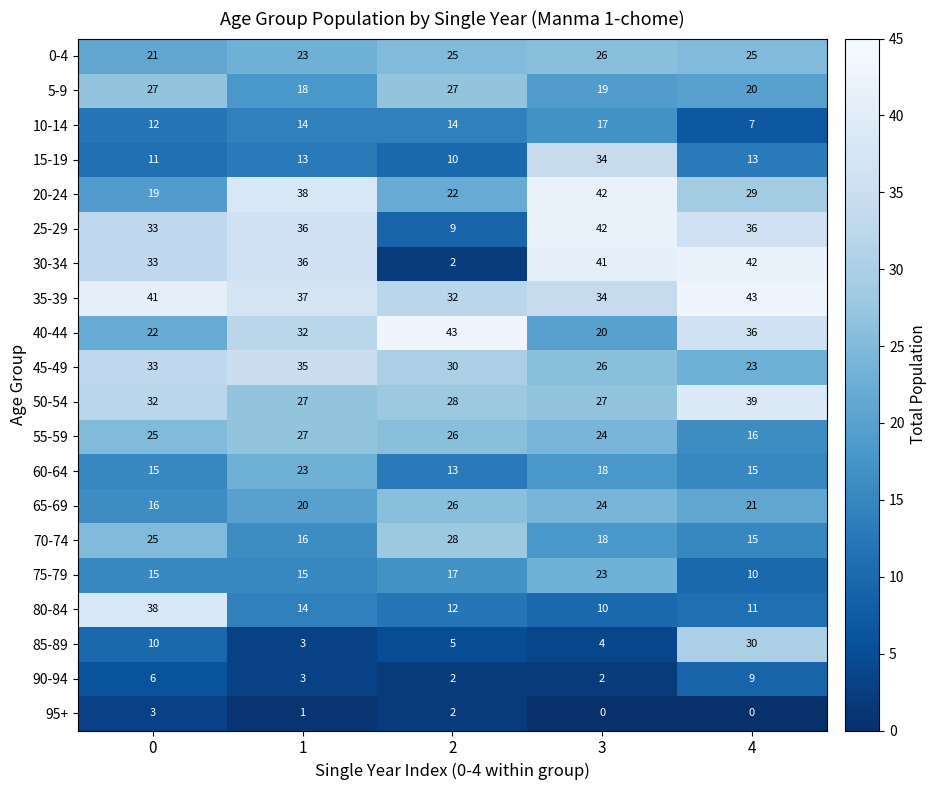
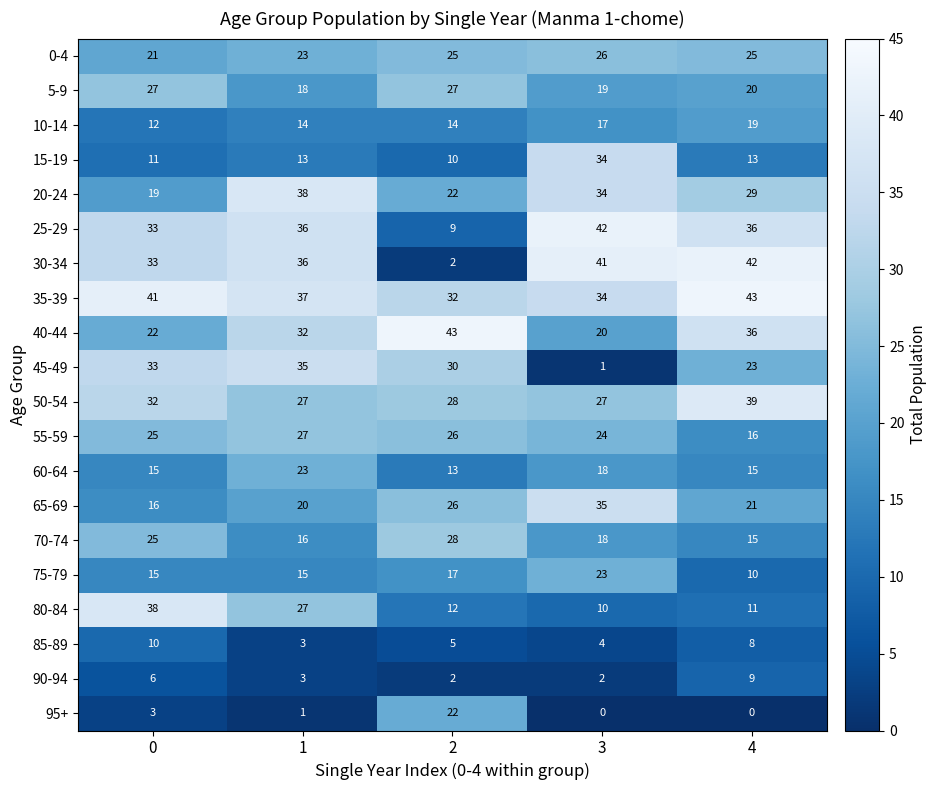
  {
    "0-4": {
      "0": 21,
      "1": 23,
      "2": 25,
      "3": 26,
      "4": 25
    },
    "5-9": {
      "0": 27,
      "1": 18,
      "2": 27,
      "3": 19,
      "4": 20
    },
    "10-14": {
      "0": 12,
      "1": 14,
      "2": 14,
      "3": 17,
-     "4": 7
+     "4": 19
    },
    "15-19": {
      "0": 11,
      "1": 13,
      "2": 10,
      "3": 34,
      "4": 13
    },
    "20-24": {
      "0": 19,
      "1": 38,
      "2": 22,
-     "3": 42,
+     "3": 34,
      "4": 29
    },
    "25-29": {
      "0": 33,
      "1": 36,
      "2": 9,
      "3": 42,
      "4": 36
    },
    "30-34": {
      "0": 33,
      "1": 36,
      "2": 2,
      "3": 41,
      "4": 42
    },
    "35-39": {
      "0": 41,
      "1": 37,
      "2": 32,
      "3": 34,
      "4": 43
    },
    "40-44": {
      "0": 22,
      "1": 32,
      "2": 43,
      "3": 20,
      "4": 36
    },
    "45-49": {
      "0": 33,
      "1": 35,
      "2": 30,
-     "3": 26,
+     "3": 1,
      "4": 23
    },
    "50-54": {
      "0": 32,
      "1": 27,
      "2": 28,
      "3": 27,
      "4": 39
    },
    "55-59": {
      "0": 25,
      "1": 27,
      "2": 26,
      "3": 24,
      "4": 16
    },
    "60-64": {
      "0": 15,
      "1": 23,
      "2": 13,
      "3": 18,
      "4": 15
    },
    "65-69": {
      "0": 16,
      "1": 20,
      "2": 26,
-     "3": 24,
+     "3": 35,
      "4": 21
    },
    "70-74": {
      "0": 25,
      "1": 16,
      "2": 28,
      "3": 18,
      "4": 15
    },
    "75-79": {
      "0": 15,
      "1": 15,
      "2": 17,
      "3": 23,
      "4": 10
    },
    "80-84": {
      "0": 38,
-     "1": 14,
+     "1": 27,
      "2": 12,
      "3": 10,
      "4": 11
    },
    "85-89": {
      "0": 10,
      "1": 3,
      "2": 5,
      "3": 4,
-     "4": 30
+     "4": 8
    },
    "90-94": {
      "0": 6,
      "1": 3,
      "2": 2,
      "3": 2,
      "4": 9
    },
    "95+": {
      "0": 3,
      "1": 1,
-     "2": 2,
+     "2": 22,
      "3": 0,
      "4": 0
    }
  }
